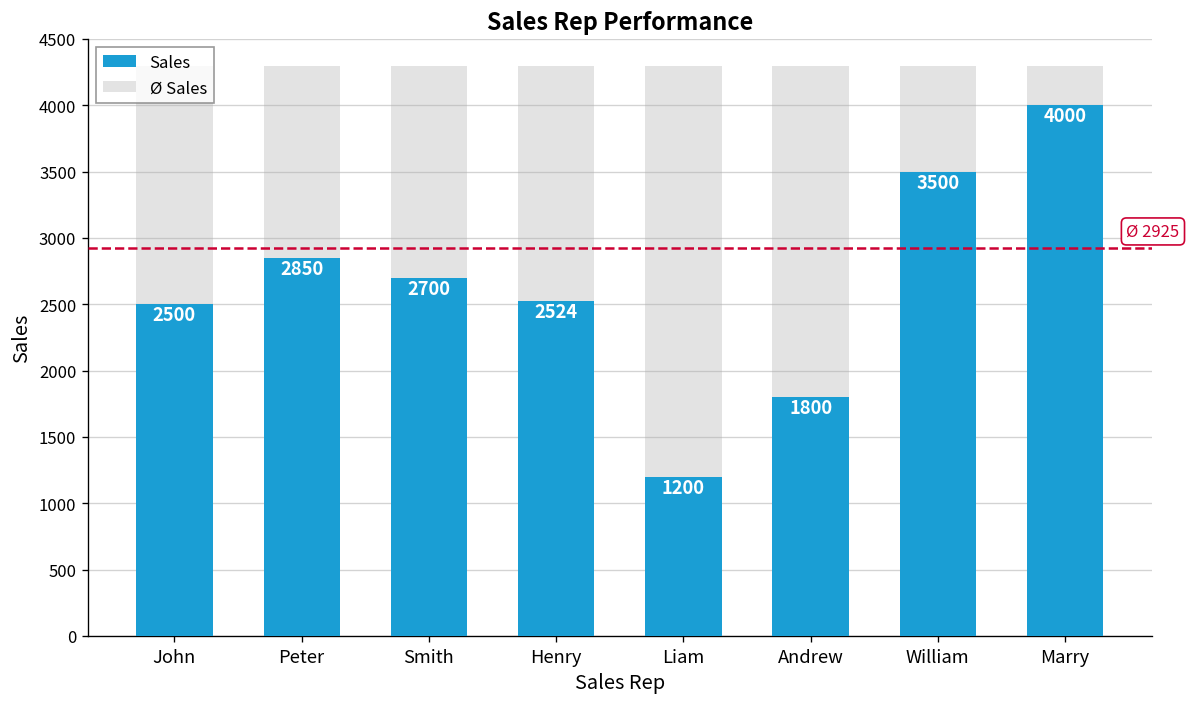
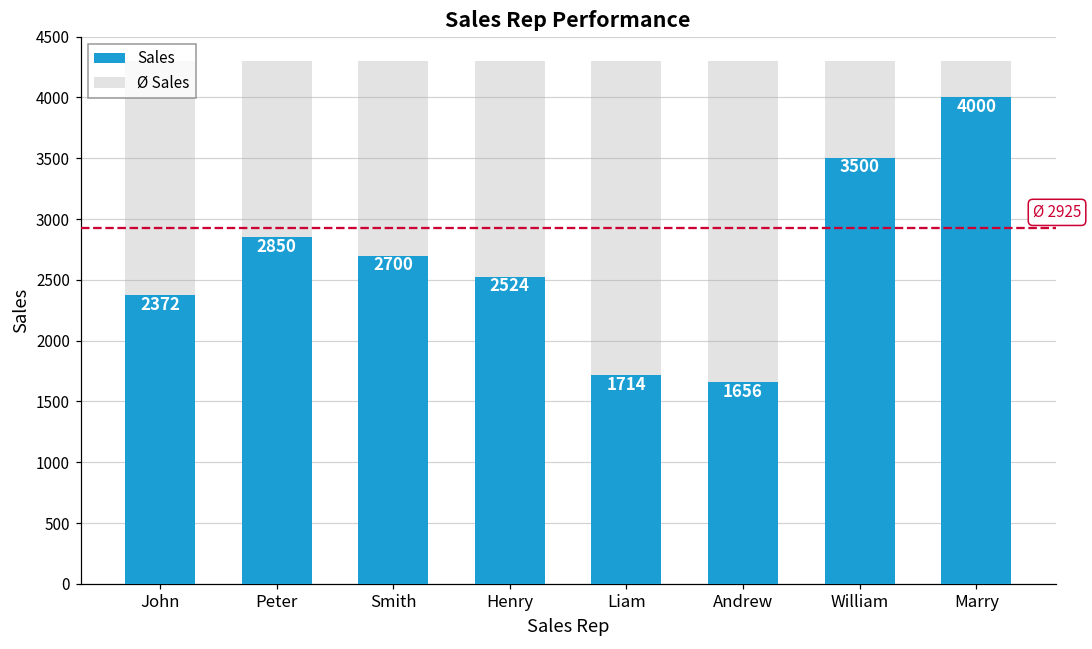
  {
    "Sales": {
-     "John": 2500,
-     "Liam": 1200,
-     "Andrew": 1800
+     "John": 2372,
+     "Liam": 1714,
+     "Andrew": 1656
    },
    "Ø Sales": {
      "Peter": 4300,
      "Smith": 4300,
      "Henry": 4300,
      "Liam": 4300,
      "Andrew": 4300,
      "William": 4300,
      "Marry": 4300
    }
  }
